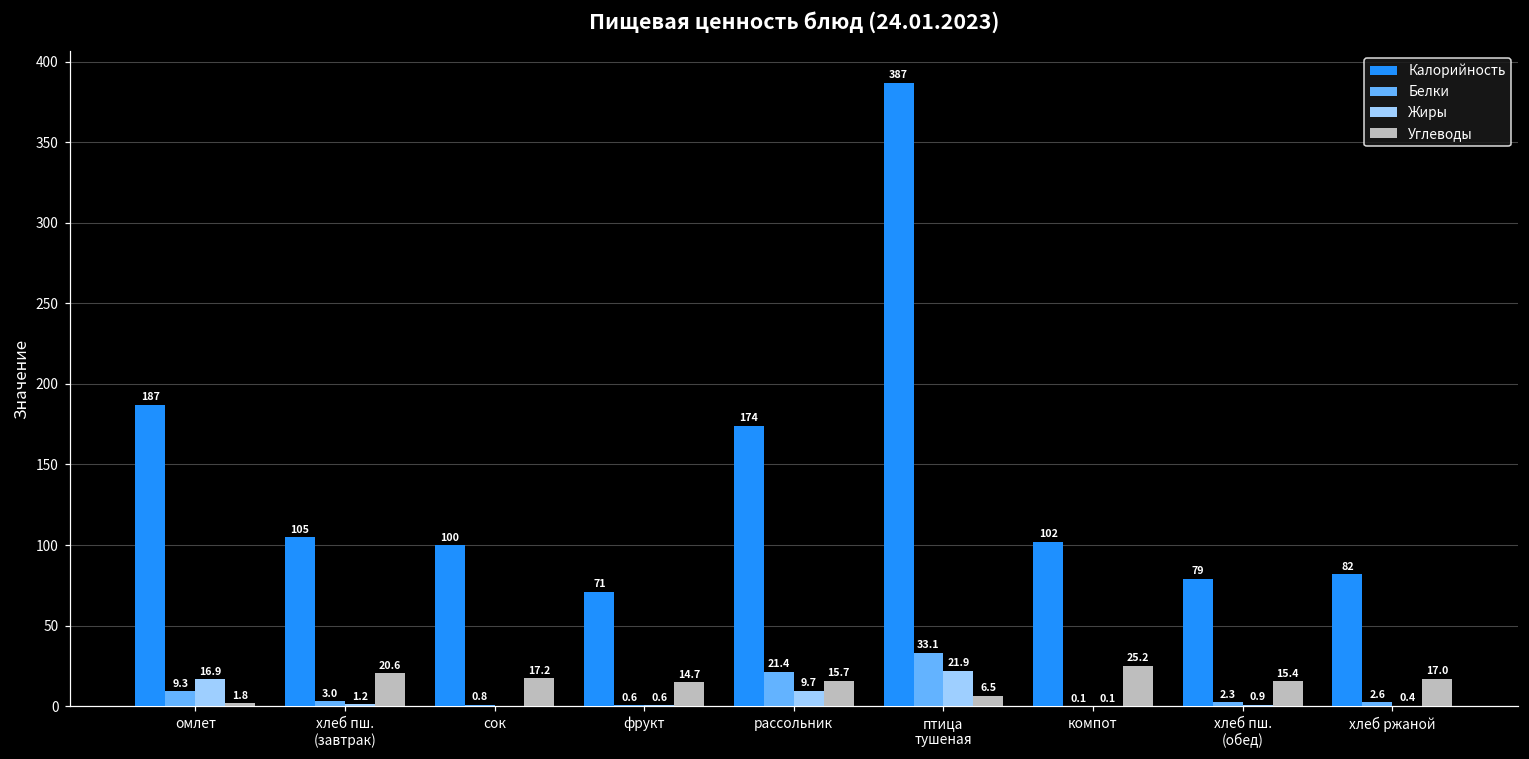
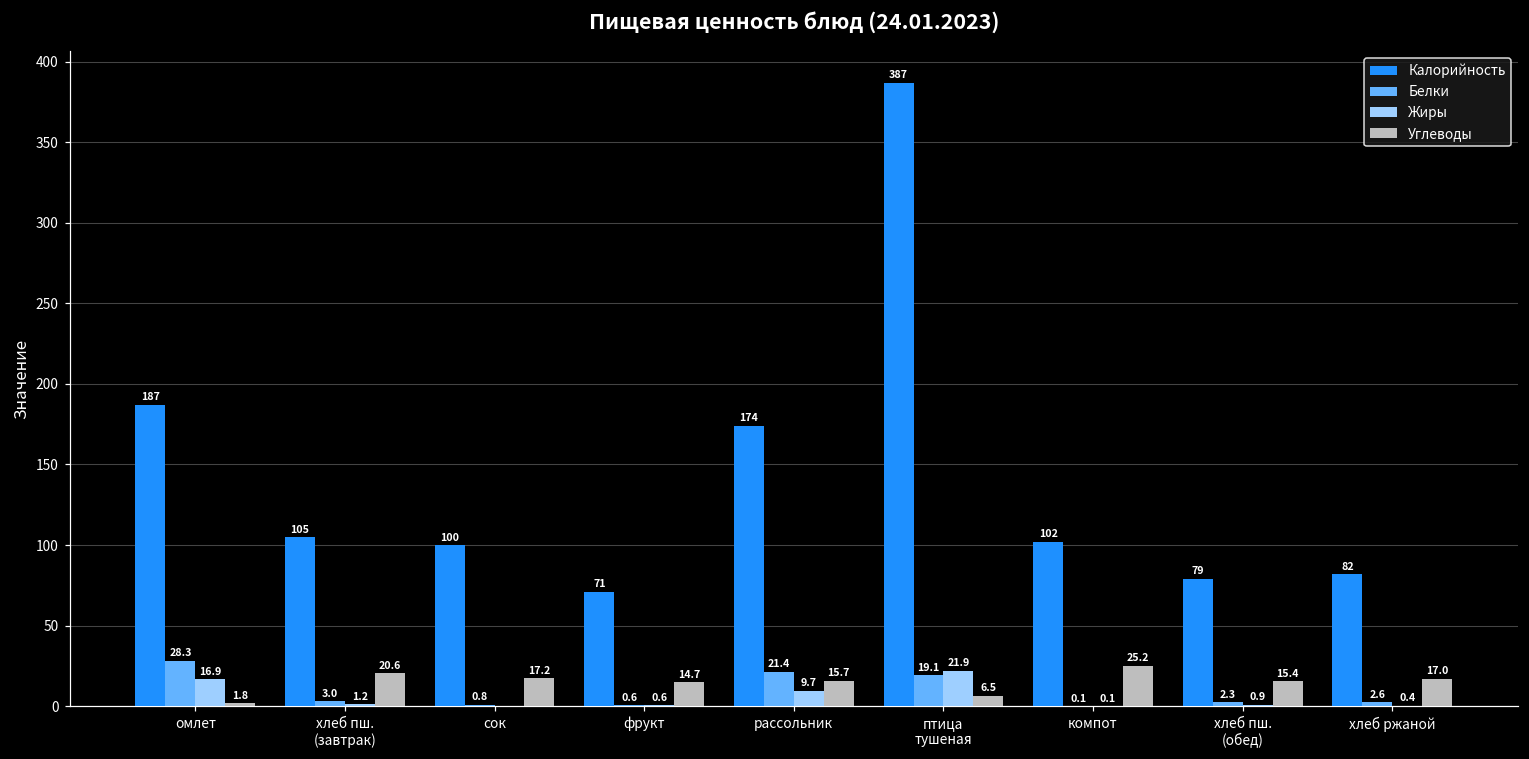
  {
    "Калорийность": {
      "омлет": 187,
      "хлеб пш. (завтрак)": 105,
      "сок": 100,
      "фрукт": 71,
      "рассольник": 174,
      "птица тушеная": 387,
      "компот": 102,
      "хлеб пш. (обед)": 79,
      "хлеб ржаной": 82
    },
    "Белки": {
-     "омлет": 9.3,
+     "омлет": 28.3,
      "хлеб пш. (завтрак)": 3.0,
      "сок": 0.8,
      "фрукт": 0.6,
      "рассольник": 21.4,
-     "птица тушеная": 33.1,
+     "птица тушеная": 19.1,
      "компот": 0.1,
      "хлеб пш. (обед)": 2.3,
      "хлеб ржаной": 2.6
    },
    "Жиры": {
      "омлет": 16.9,
      "хлеб пш. (завтрак)": 1.2,
      "фрукт": 0.6,
      "рассольник": 9.7,
      "птица тушеная": 21.9,
      "компот": 0.1,
      "хлеб пш. (обед)": 0.9,
      "хлеб ржаной": 0.4
    },
    "Углеводы": {
      "омлет": 1.8,
      "хлеб пш. (завтрак)": 20.6,
      "сок": 17.2,
      "фрукт": 14.7,
      "рассольник": 15.7,
      "птица тушеная": 6.5,
      "компот": 25.2,
      "хлеб пш. (обед)": 15.4,
      "хлеб ржаной": 17.0
    }
  }
